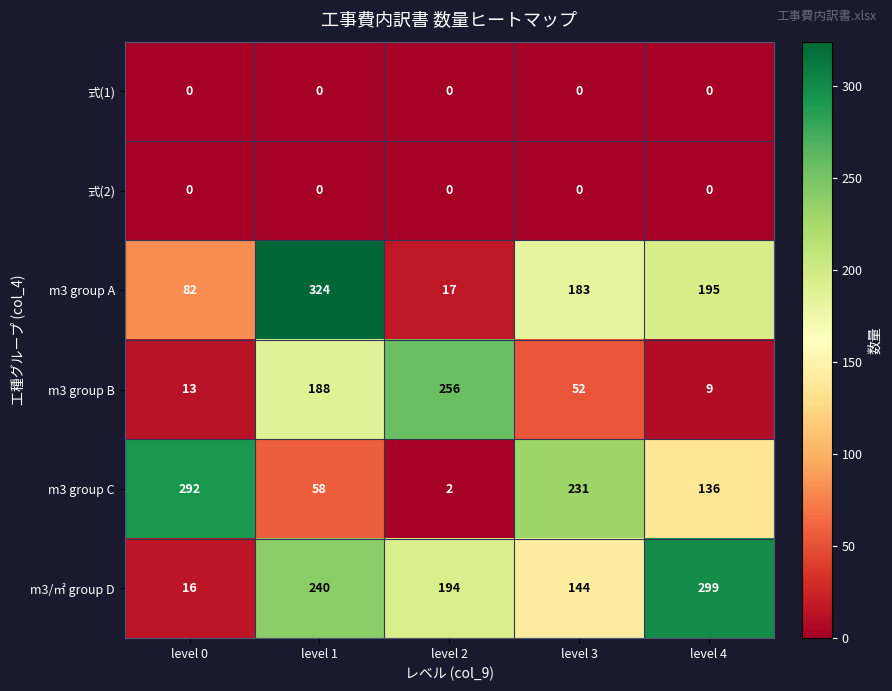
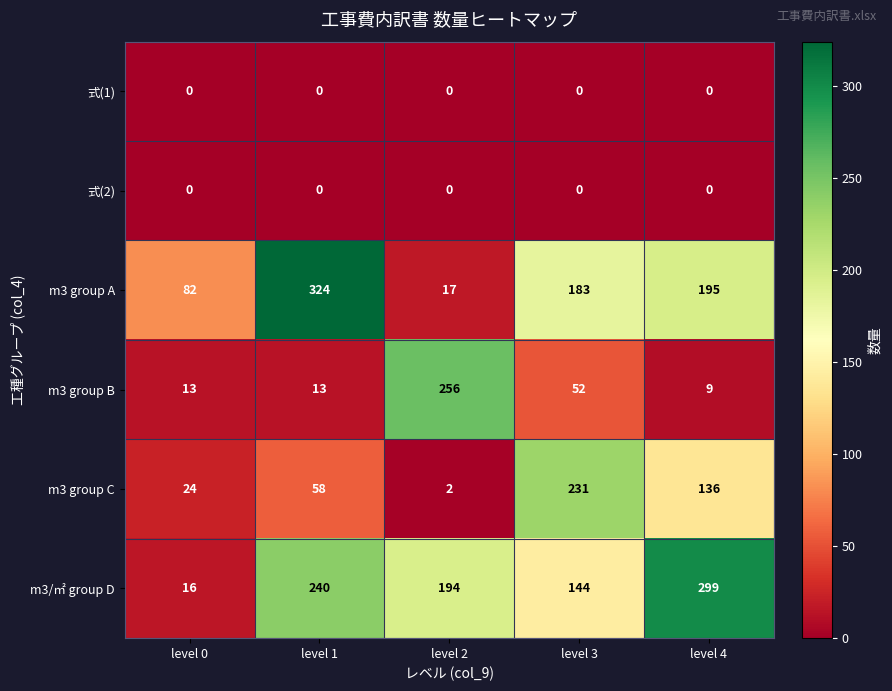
  {
    "式(1)": {
      "level 0": 0,
      "level 1": 0,
      "level 2": 0,
      "level 3": 0,
      "level 4": 0
    },
    "式(2)": {
      "level 0": 0,
      "level 1": 0,
      "level 2": 0,
      "level 3": 0,
      "level 4": 0
    },
    "m3 group A": {
      "level 0": 82,
      "level 1": 324,
      "level 2": 17,
      "level 3": 183,
      "level 4": 195
    },
    "m3 group B": {
      "level 0": 13,
-     "level 1": 188,
+     "level 1": 13,
      "level 2": 256,
      "level 3": 52,
      "level 4": 9
    },
    "m3 group C": {
-     "level 0": 292,
+     "level 0": 24,
      "level 1": 58,
      "level 2": 2,
      "level 3": 231,
      "level 4": 136
    },
    "m3/㎡ group D": {
      "level 0": 16,
      "level 1": 240,
      "level 2": 194,
      "level 3": 144,
      "level 4": 299
    }
  }
